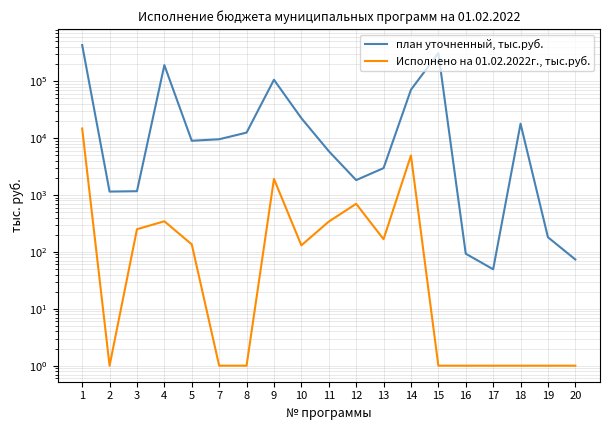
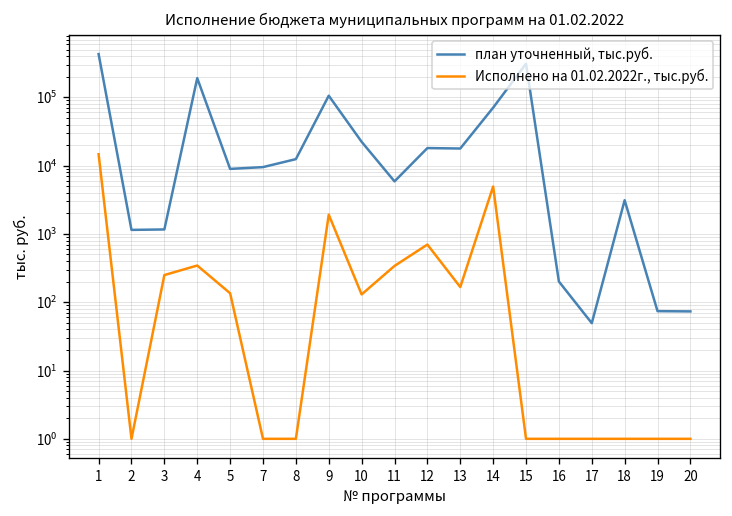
  {
    "план уточненный, тыс.руб.": {
      "1": 400000,
      "2": 1100,
      "3": 1200,
      "4": 190000,
      "5": 9000,
      "7": 10000,
      "8": 12000,
      "9": 110000,
      "10": 22000,
      "11": 6000,
-     "12": 1800,
-     "13": 3000,
+     "12": 18000,
+     "13": 18000,
      "14": 70000,
-     "16": 90,
+     "16": 200,
      "17": 50,
-     "18": 18000,
-     "19": 180,
+     "18": 3000,
+     "19": 70,
      "20": 70
    },
    "Исполнено на 01.02.2022г., тыс.руб.": {
      "1": 15000,
      "2": 1,
      "3": 200,
      "4": 300,
      "5": 140,
      "7": 1,
      "8": 1,
      "9": 1900,
      "10": 130,
      "11": 300,
      "12": 700,
      "13": 170,
      "14": 5000,
      "15": 1,
      "16": 1,
      "17": 1,
      "18": 1,
      "19": 1,
      "20": 1
    }
  }
